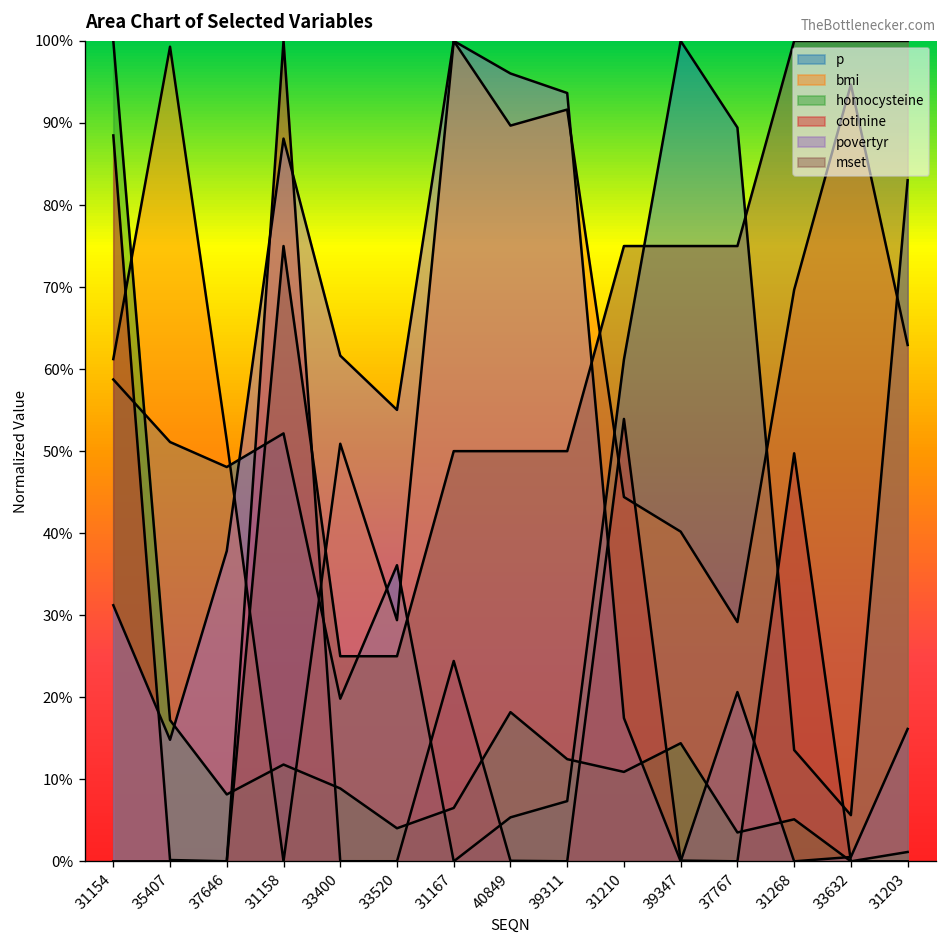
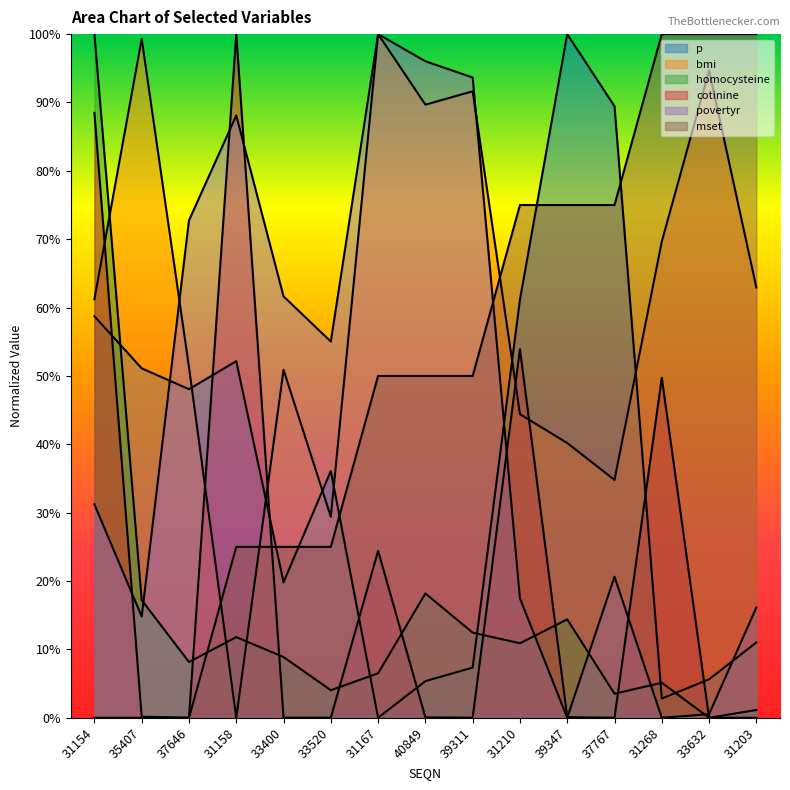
  {
    "p": {
      "31154": "59%",
      "35407": "51%",
      "37646": "48%",
      "31158": "52%",
      "33400": "20%",
      "33520": "36%",
      "31167": "0%",
      "40849": "5%",
      "39311": "7%",
      "31210": "61%",
      "39347": "100%",
      "37767": "89%",
-     "31268": "14%",
+     "31268": "3%",
      "33632": "6%",
-     "31203": "83%"
+     "31203": "11%"
    },
    "bmi": {
      "31154": "61%",
      "35407": "99%",
      "37646": "51%",
      "31158": "0%",
      "33400": "51%",
      "33520": "29%",
      "40849": "90%",
      "39311": "92%",
      "31210": "44%",
      "39347": "40%",
-     "37767": "29%",
+     "37767": "35%",
      "31268": "70%",
      "31203": "63%"
    },
    "homocysteine": {
      "31154": "100%",
      "35407": "17%",
      "37646": "8%",
      "31158": "12%",
      "33400": "9%",
      "33520": "4%",
      "31167": "7%",
      "40849": "18%",
      "39311": "12%",
      "31210": "11%",
      "39347": "14%",
      "37767": "4%",
      "31268": "5%",
      "31203": "1%"
    },
    "cotinine": {
      "31154": "88%",
      "31158": "100%",
      "33400": "0%",
      "33520": "0%",
      "31167": "24%",
      "40849": "0%",
      "39311": "0%",
      "31210": "54%",
      "37767": "0%",
      "31268": "50%",
      "31203": "0%"
    },
    "povertyr": {
      "31154": "31%",
      "35407": "15%",
-     "37646": "38%",
+     "37646": "73%",
      "31158": "88%",
      "33400": "62%",
      "33520": "55%",
      "40849": "96%",
      "39311": "94%",
      "31210": "17%",
      "37767": "21%",
      "31268": "0%",
      "33632": "1%",
      "31203": "16%"
    },
    "mset": {
      "31154": "0%",
-     "31158": "75%",
+     "31158": "25%",
      "33400": "25%",
      "33520": "25%",
      "31167": "50%",
      "40849": "50%",
      "39311": "50%",
      "31210": "75%",
      "39347": "75%",
      "37767": "75%",
      "31268": "100%",
      "33632": "100%",
      "31203": "100%"
    }
  }
